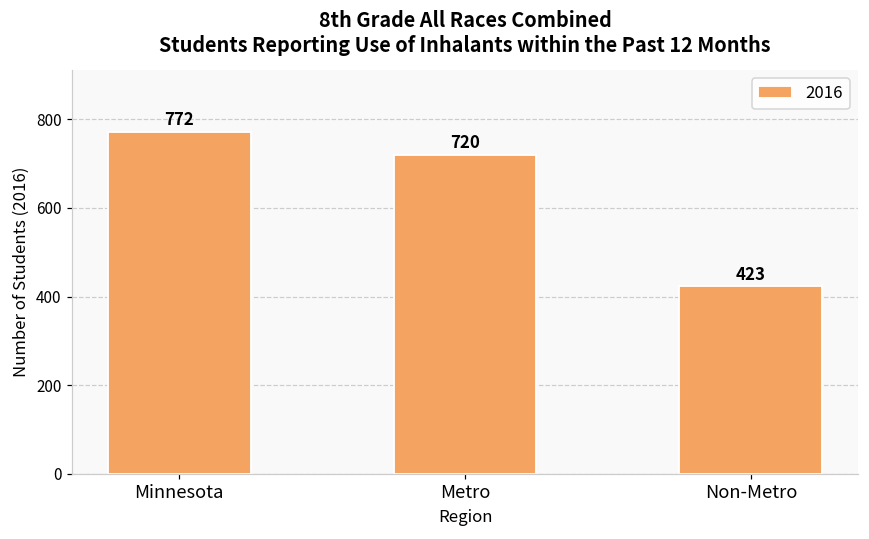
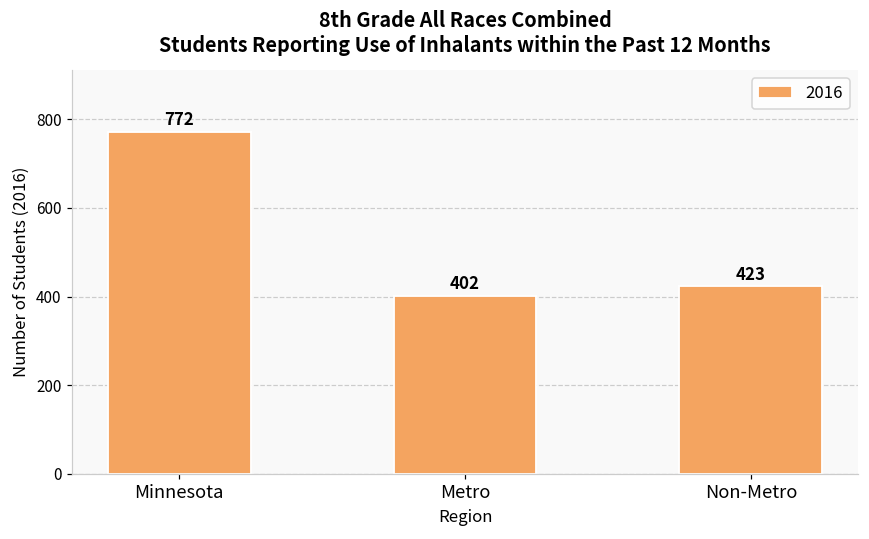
  {
    "Minnesota": 772,
-   "Metro": 720,
+   "Metro": 402,
    "Non-Metro": 423
  }
